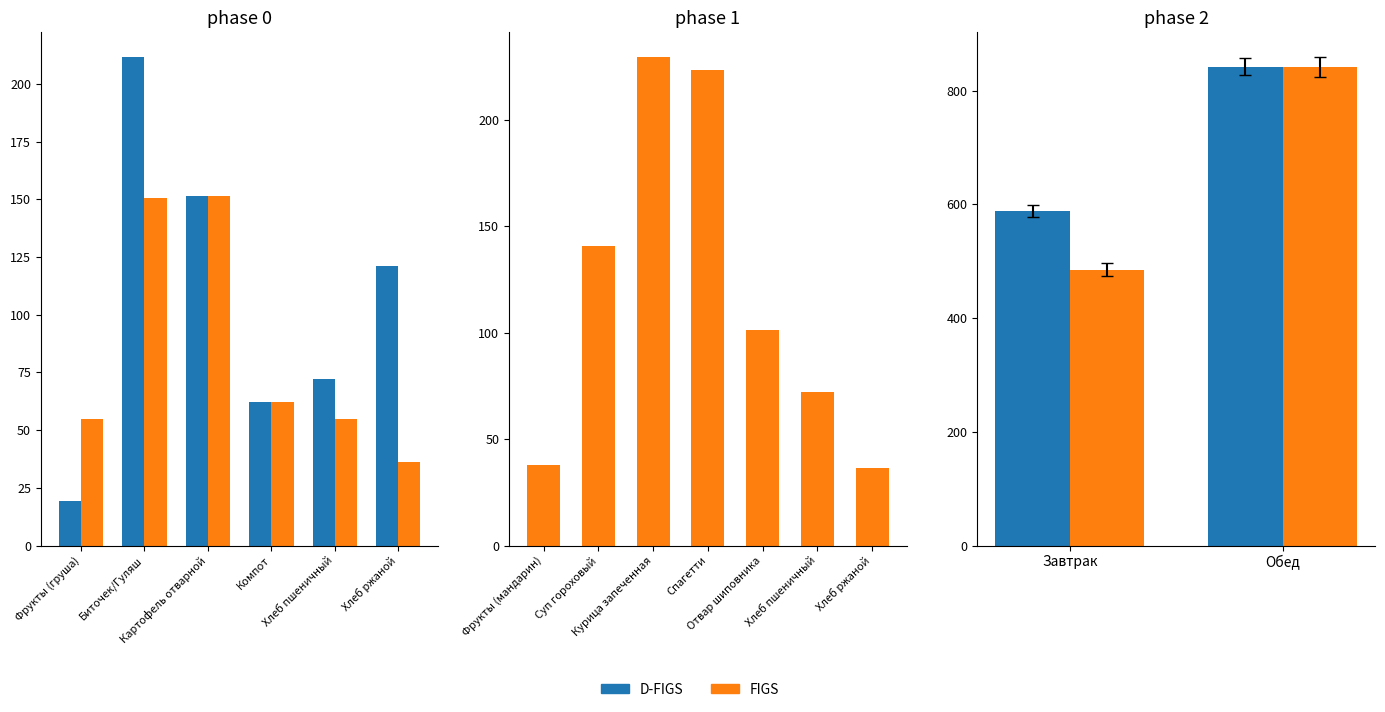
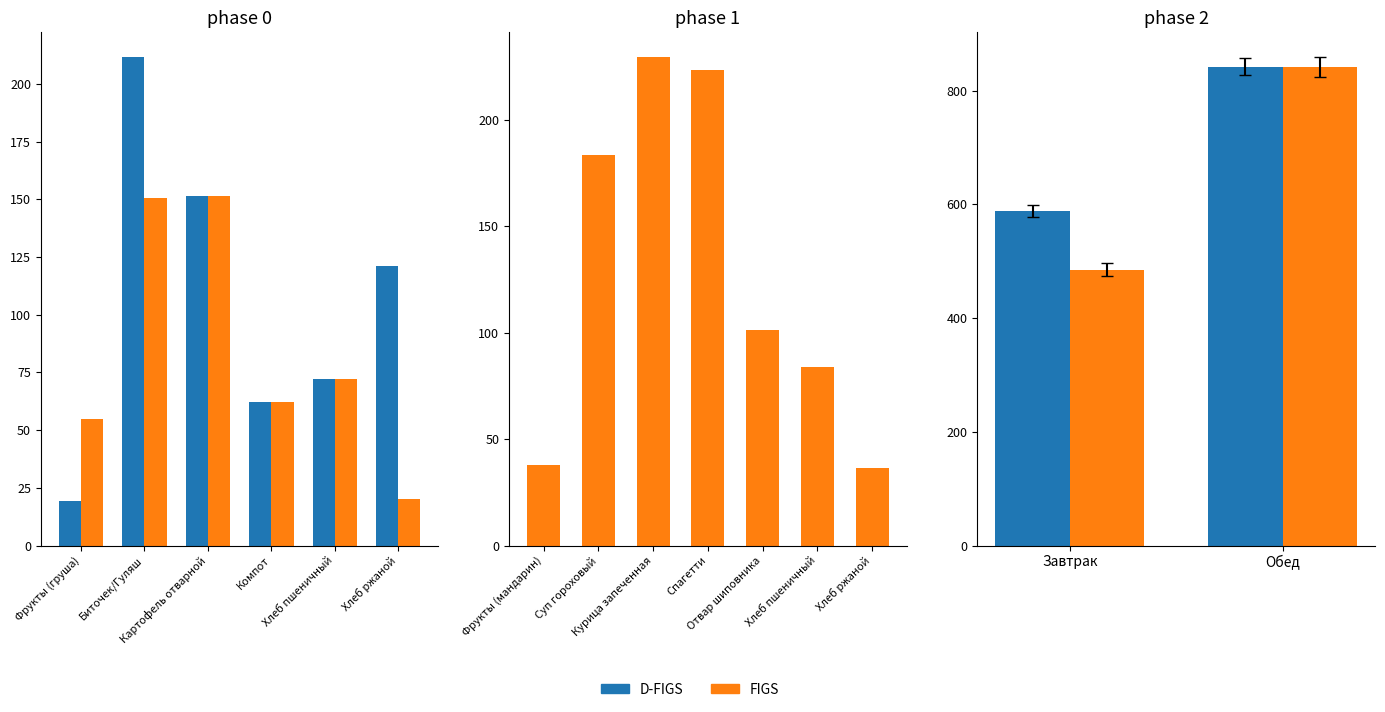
  {
    "phase 0": {
      "D-FIGS": {
        "Фрукты (груша)": 19,
        "Биточек/Гуляш": 212,
        "Картофель отварной": 151,
        "Компот": 62,
        "Хлеб пшеничный": 72,
        "Хлеб ржаной": 121
      },
      "FIGS": {
        "Фрукты (груша)": 55,
        "Биточек/Гуляш": 151,
        "Картофель отварной": 151,
        "Компот": 62,
-       "Хлеб пшеничный": 55,
-       "Хлеб ржаной": 36
+       "Хлеб пшеничный": 72,
+       "Хлеб ржаной": 20
      }
    },
    "phase 1": {
      "Фрукты (мандарин)": 38,
-     "Суп гороховый": 141,
+     "Суп гороховый": 184,
      "Курица запеченная": 230,
      "Спагетти": 224,
      "Отвар шиповника": 101,
-     "Хлеб пшеничный": 72,
+     "Хлеб пшеничный": 84,
      "Хлеб ржаной": 36
    },
    "phase 2": {
      "FIGS": {
        "Завтрак": 490,
        "Обед": 840
      }
    }
  }
